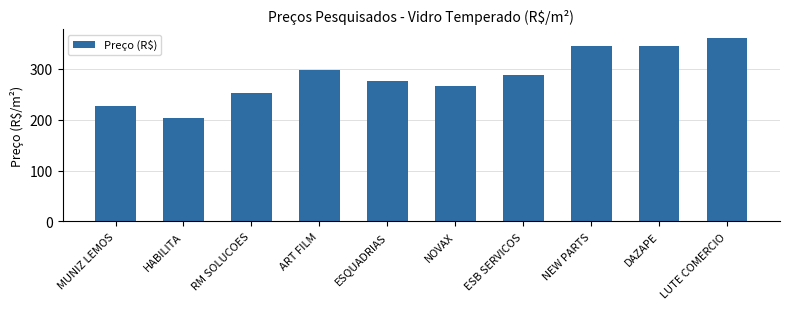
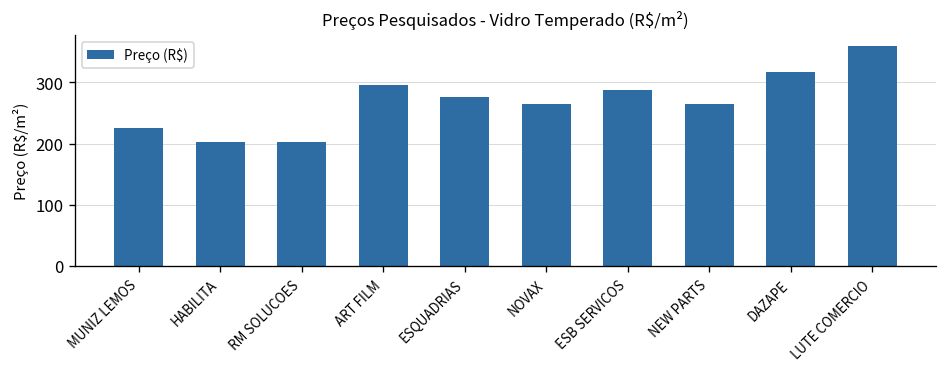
  {
    "MUNIZ LEMOS": 230,
    "HABILITA": 200,
-   "RM SOLUCOES": 250,
+   "RM SOLUCOES": 200,
    "ART FILM": 300,
    "ESQUADRIAS": 280,
    "NOVAX": 270,
    "ESB SERVICOS": 290,
-   "NEW PARTS": 340,
-   "DAZAPE": 350,
+   "NEW PARTS": 260,
+   "DAZAPE": 320,
    "LUTE COMERCIO": 360
  }
